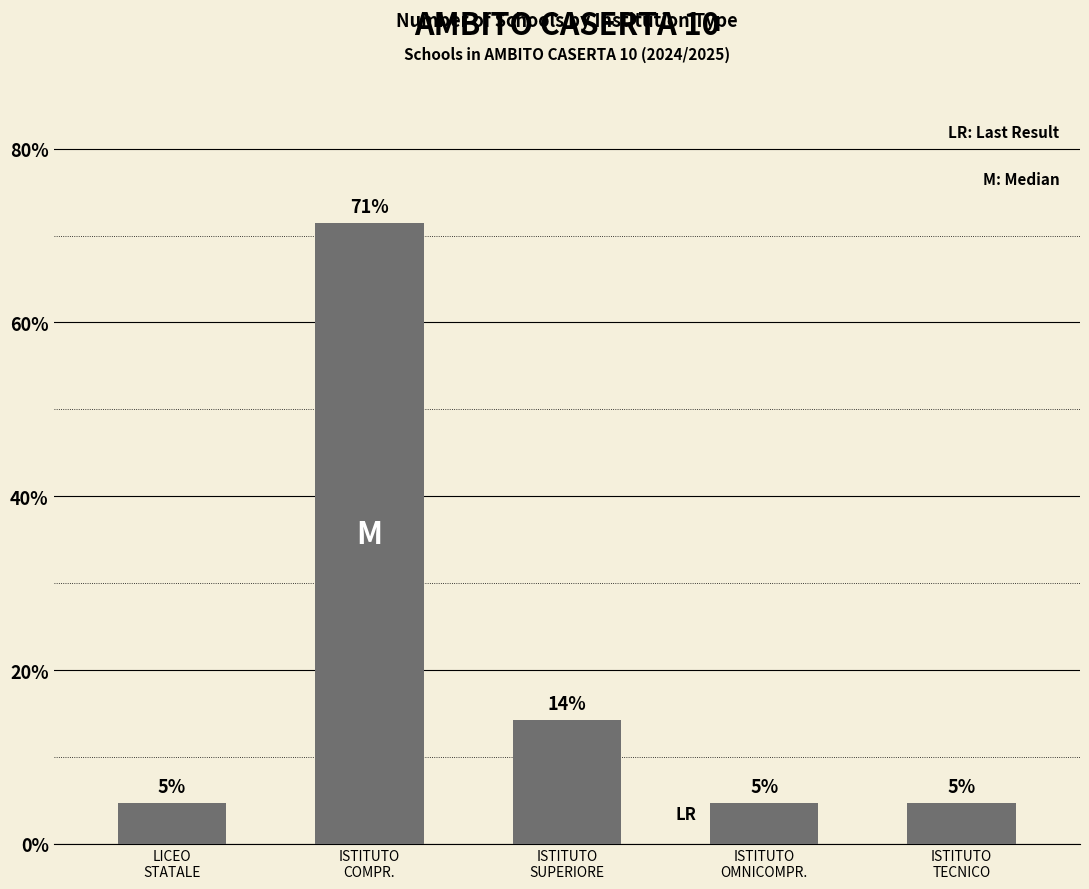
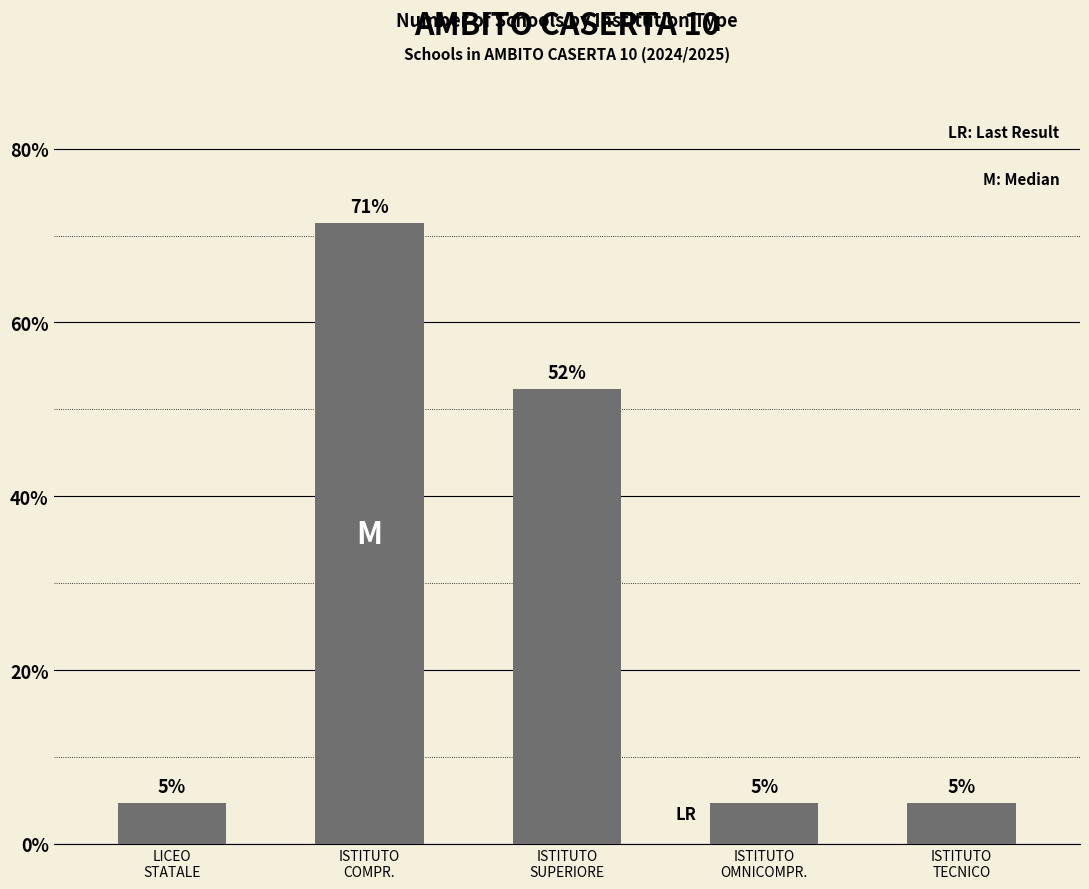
  {
    "LICEO STATALE": "5%",
    "ISTITUTO COMPR.": "71%",
-   "ISTITUTO SUPERIORE": "14%",
+   "ISTITUTO SUPERIORE": "52%",
    "ISTITUTO OMNICOMPR.": "5%",
    "ISTITUTO TECNICO": "5%"
  }
